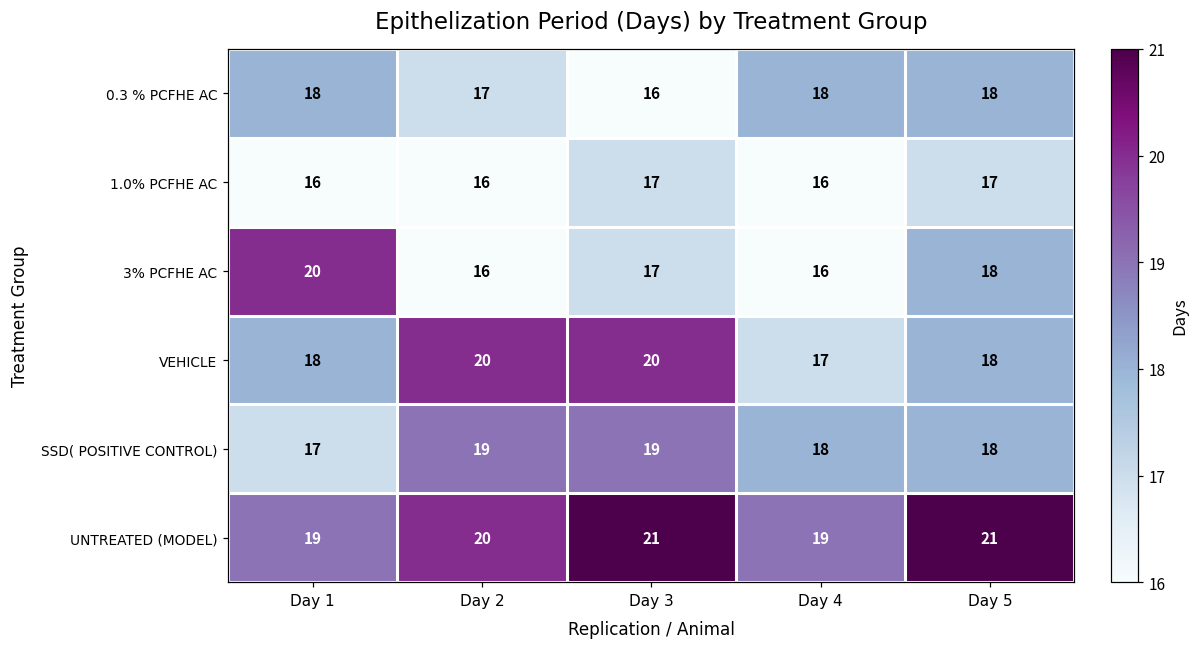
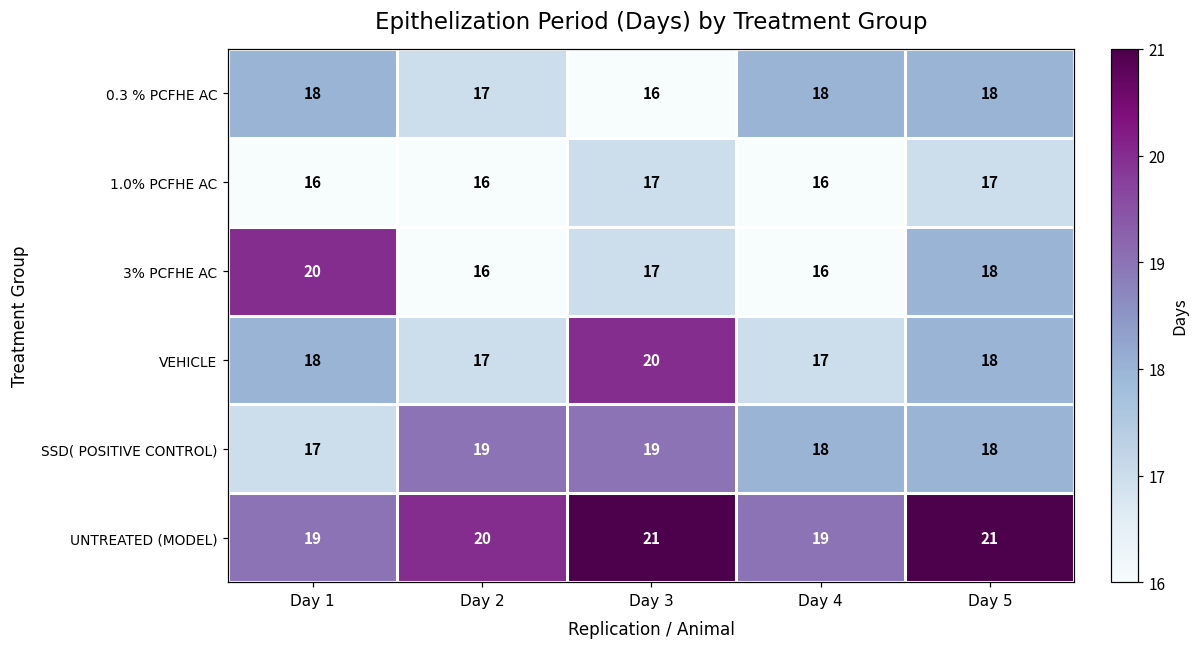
  {
    "0.3 % PCFHE AC": {
      "Day 1": 18,
      "Day 2": 17,
      "Day 3": 16,
      "Day 4": 18,
      "Day 5": 18
    },
    "1.0% PCFHE AC": {
      "Day 1": 16,
      "Day 2": 16,
      "Day 3": 17,
      "Day 4": 16,
      "Day 5": 17
    },
    "3% PCFHE AC": {
      "Day 1": 20,
      "Day 2": 16,
      "Day 3": 17,
      "Day 4": 16,
      "Day 5": 18
    },
    "VEHICLE": {
      "Day 1": 18,
-     "Day 2": 20,
+     "Day 2": 17,
      "Day 3": 20,
      "Day 4": 17,
      "Day 5": 18
    },
    "SSD( POSITIVE CONTROL)": {
      "Day 1": 17,
      "Day 2": 19,
      "Day 3": 19,
      "Day 4": 18,
      "Day 5": 18
    },
    "UNTREATED (MODEL)": {
      "Day 1": 19,
      "Day 2": 20,
      "Day 3": 21,
      "Day 4": 19,
      "Day 5": 21
    }
  }
